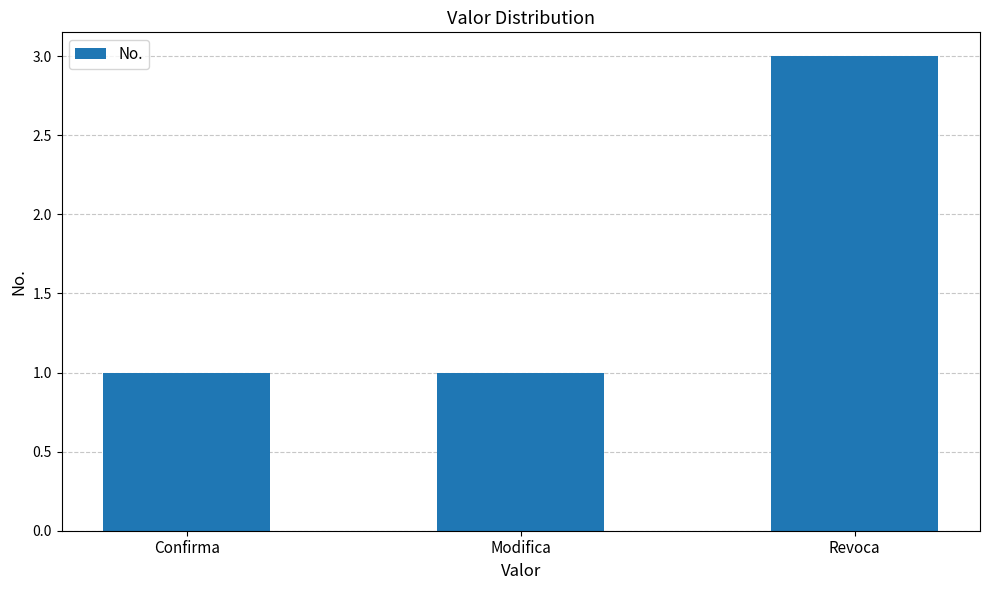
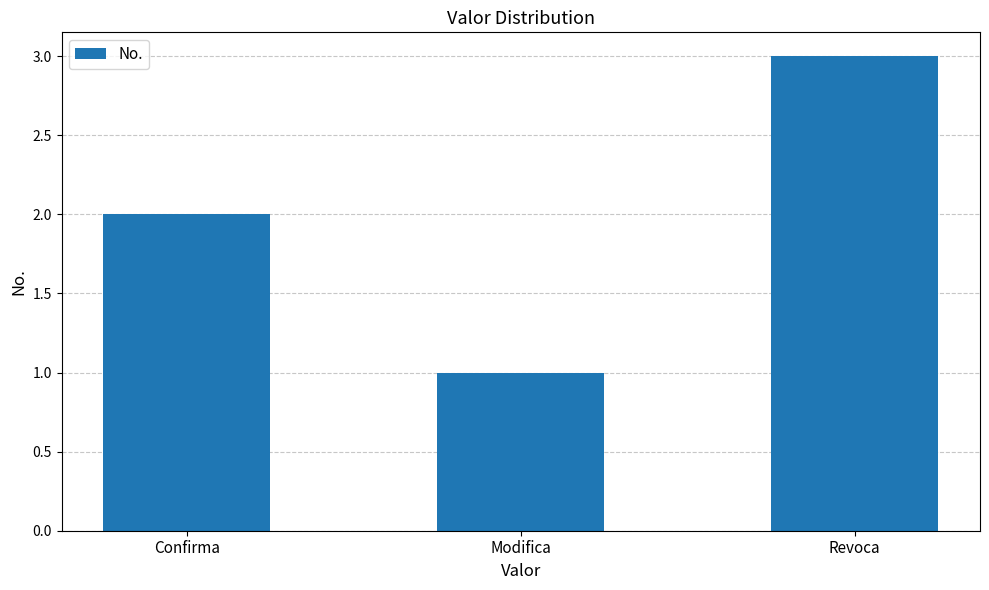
  {
-   "Confirma": 1,
+   "Confirma": 2,
    "Modifica": 1,
    "Revoca": 3
  }
